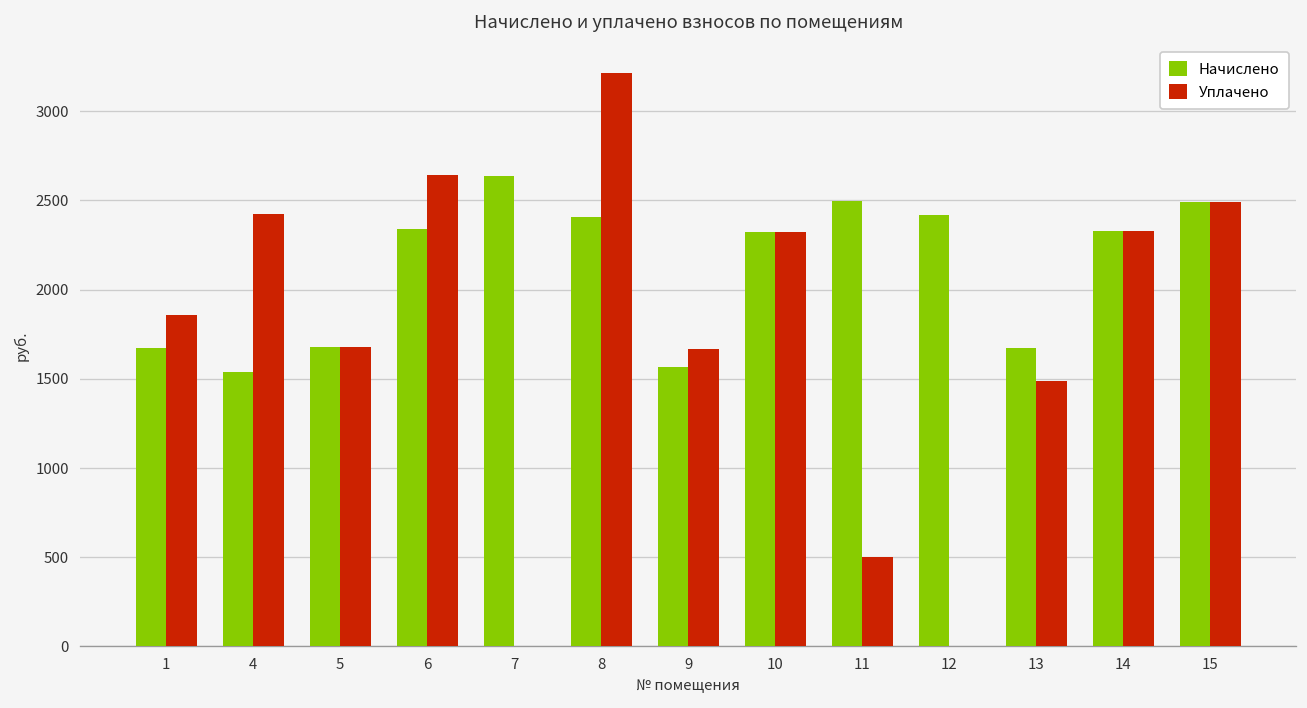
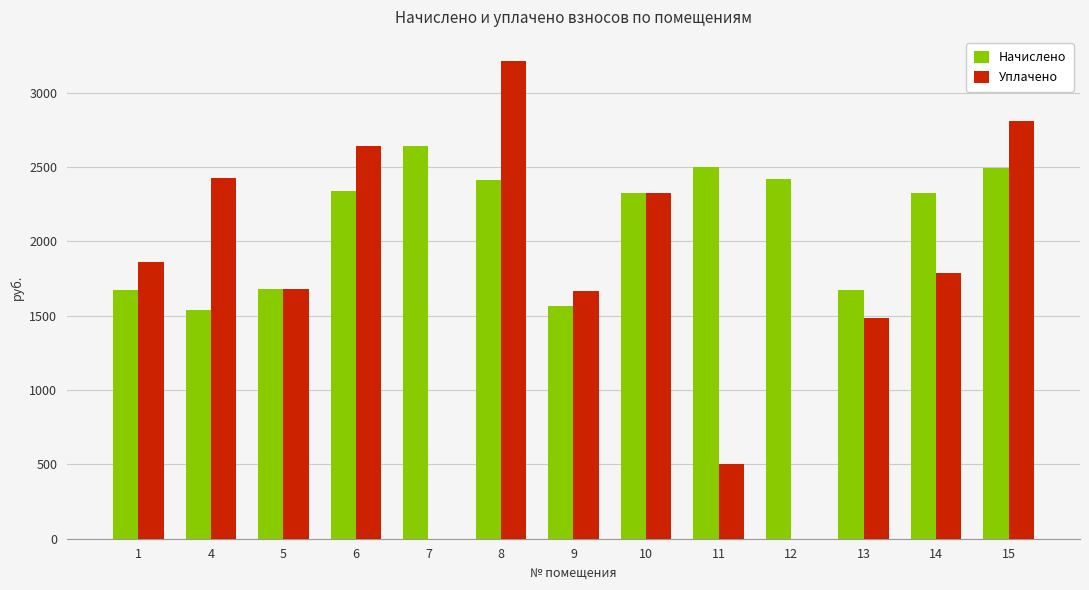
  {
    "Начислено": {
      "1": 1670,
      "4": 1540,
      "5": 1680,
      "6": 2340,
      "7": 2640,
      "8": 2410,
      "9": 1560,
      "10": 2320,
      "11": 2500,
      "12": 2420,
      "13": 1670,
      "14": 2330,
      "15": 2490
    },
    "Уплачено": {
      "1": 1860,
      "4": 2420,
      "5": 1680,
      "6": 2640,
      "7": 0,
      "8": 3210,
      "9": 1670,
      "10": 2320,
      "11": 500,
      "12": 0,
      "13": 1490,
-     "14": 2330,
-     "15": 2490
+     "14": 1790,
+     "15": 2810
    }
  }
